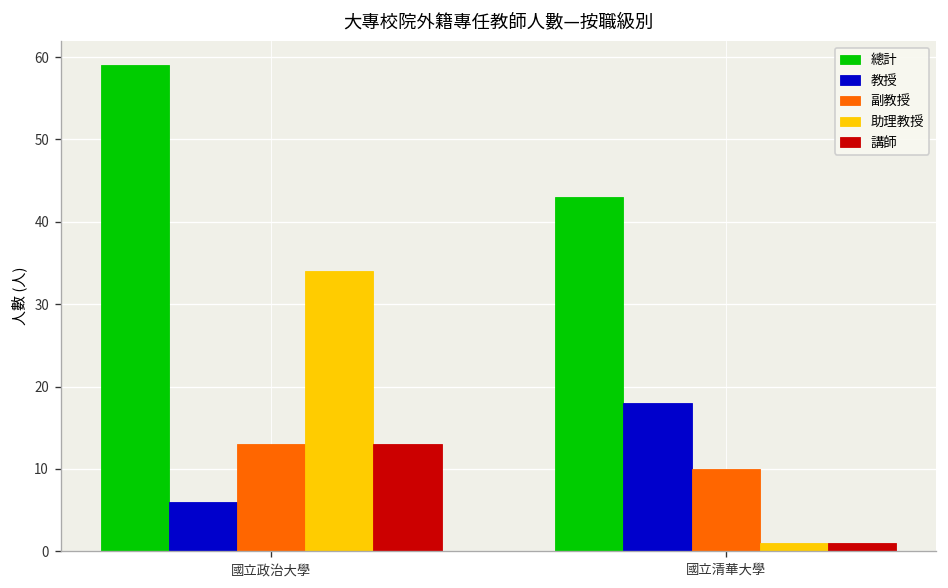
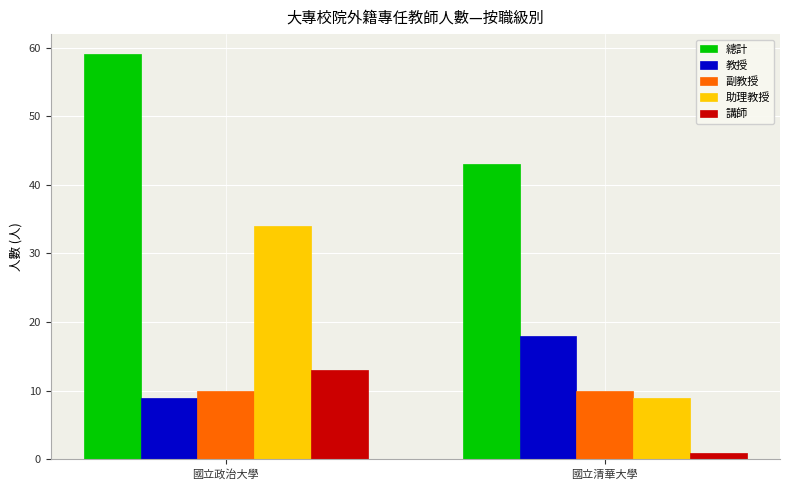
  {
    "總計": {
      "國立政治大學": 59,
      "國立清華大學": 43
    },
    "教授": {
-     "國立政治大學": 6,
+     "國立政治大學": 9,
      "國立清華大學": 18
    },
    "副教授": {
-     "國立政治大學": 13,
+     "國立政治大學": 10,
      "國立清華大學": 10
    },
    "助理教授": {
      "國立政治大學": 34,
-     "國立清華大學": 1
+     "國立清華大學": 9
    },
    "講師": {
      "國立政治大學": 13,
      "國立清華大學": 1
    }
  }
